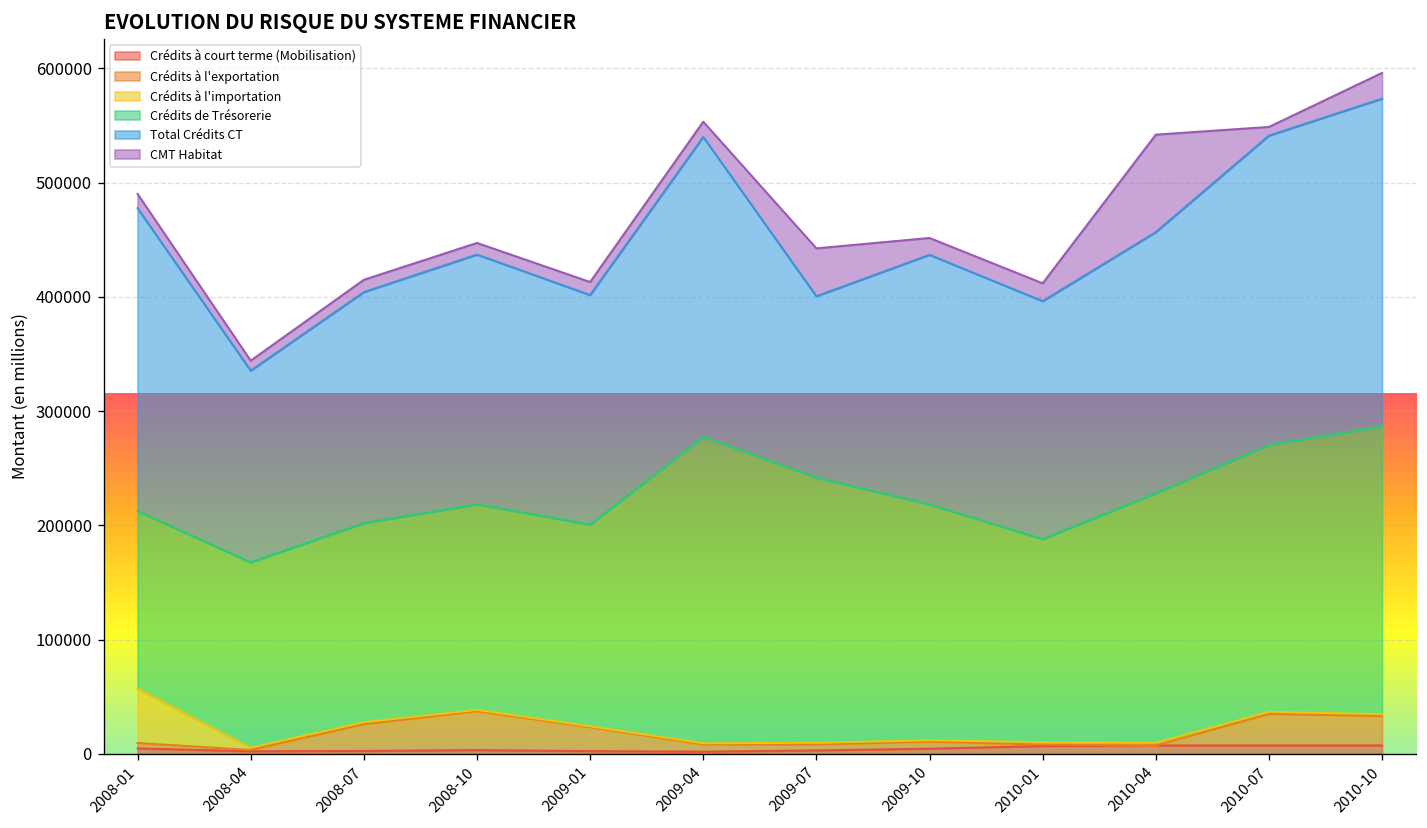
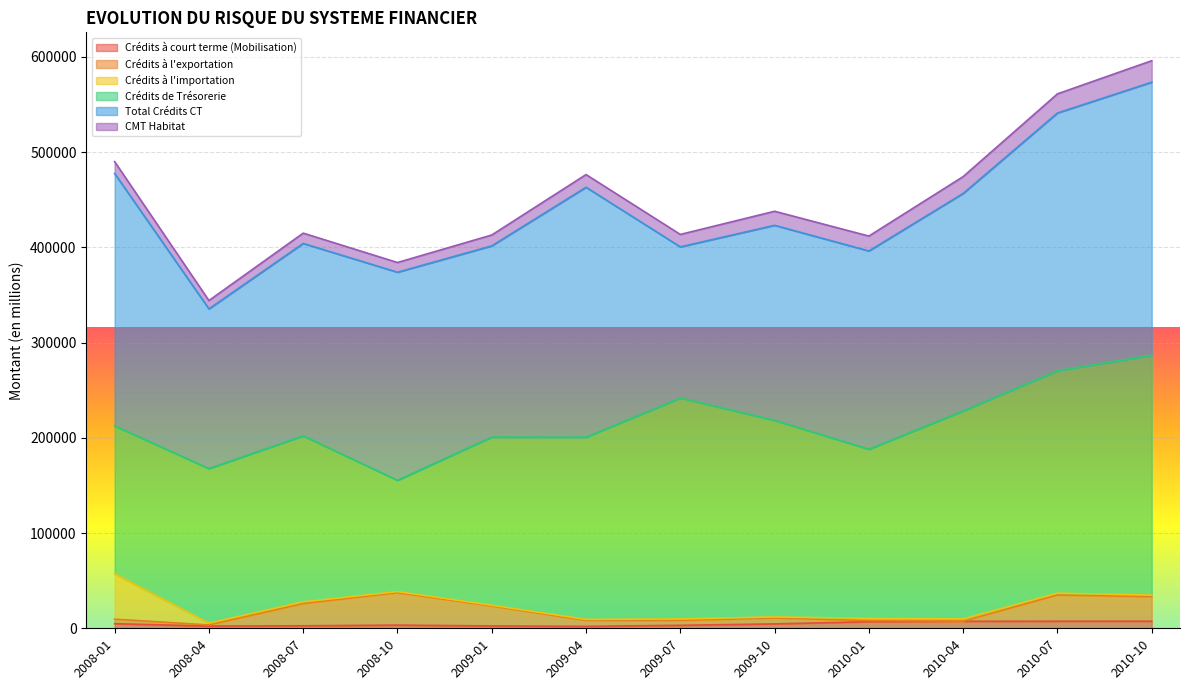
  {
    "Crédits à l'importation": {
      "2008-01": 50000
    },
    "Crédits de Trésorerie": {
      "2008-01": 160000,
      "2008-04": 160000,
      "2008-07": 170000,
-     "2008-10": 180000,
+     "2008-10": 120000,
      "2009-01": 180000,
-     "2009-04": 270000,
+     "2009-04": 190000,
      "2009-07": 230000,
      "2009-10": 210000,
      "2010-01": 180000,
      "2010-04": 220000,
      "2010-07": 230000,
      "2010-10": 250000
    },
    "Total Crédits CT": {
      "2008-01": 270000,
      "2008-04": 170000,
      "2008-07": 200000,
      "2008-10": 220000,
      "2009-01": 200000,
      "2009-04": 260000,
      "2009-07": 160000,
-     "2009-10": 220000,
+     "2009-10": 200000,
      "2010-01": 210000,
      "2010-04": 230000,
      "2010-07": 270000,
      "2010-10": 290000
    },
    "CMT Habitat": {
      "2008-01": 10000,
      "2008-04": 10000,
      "2008-07": 10000,
      "2008-10": 10000,
      "2009-01": 10000,
      "2009-04": 10000,
-     "2009-07": 40000,
+     "2009-07": 10000,
      "2009-10": 10000,
      "2010-01": 20000,
-     "2010-04": 90000,
-     "2010-07": 10000,
+     "2010-04": 20000,
+     "2010-07": 20000,
      "2010-10": 20000
    }
  }
